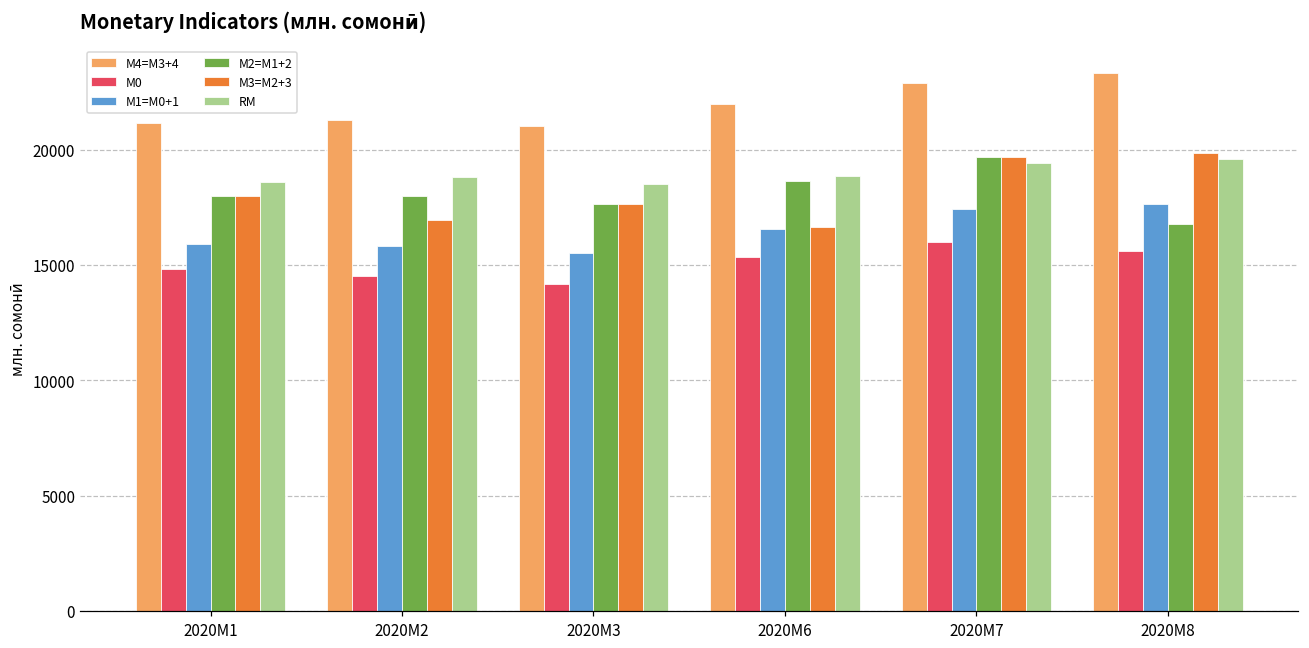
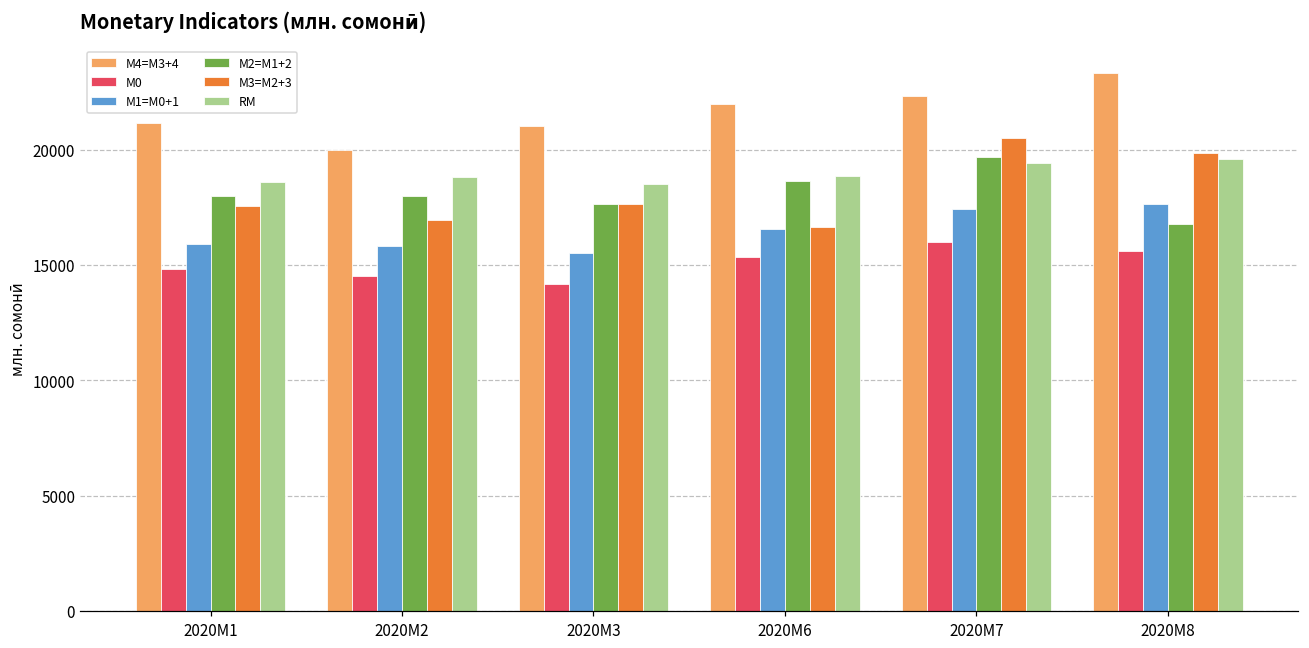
  {
    "М4=M3+4": {
      "2020M1": 21200,
-     "2020M2": 21300,
+     "2020M2": 20000,
      "2020M3": 21000,
      "2020M6": 22000,
-     "2020M7": 22900,
+     "2020M7": 22300,
      "2020M8": 23300
    },
    "М0": {
      "2020M1": 14800,
      "2020M2": 14500,
      "2020M3": 14200,
      "2020M6": 15300,
      "2020M7": 16000,
      "2020M8": 15600
    },
    "М1=M0+1": {
      "2020M1": 15900,
      "2020M2": 15800,
      "2020M3": 15500,
      "2020M6": 16600,
      "2020M7": 17400,
      "2020M8": 17700
    },
    "М2=M1+2": {
      "2020M1": 18000,
      "2020M2": 18000,
      "2020M3": 17700,
      "2020M6": 18700,
      "2020M7": 19700,
      "2020M8": 16800
    },
    "М3=M2+3": {
-     "2020M1": 18000,
+     "2020M1": 17500,
      "2020M2": 16900,
      "2020M3": 17700,
      "2020M6": 16600,
-     "2020M7": 19700,
+     "2020M7": 20500,
      "2020M8": 19800
    },
    "RM": {
      "2020M1": 18600,
      "2020M2": 18800,
      "2020M3": 18500,
      "2020M6": 18900,
      "2020M7": 19400,
      "2020M8": 19600
    }
  }
